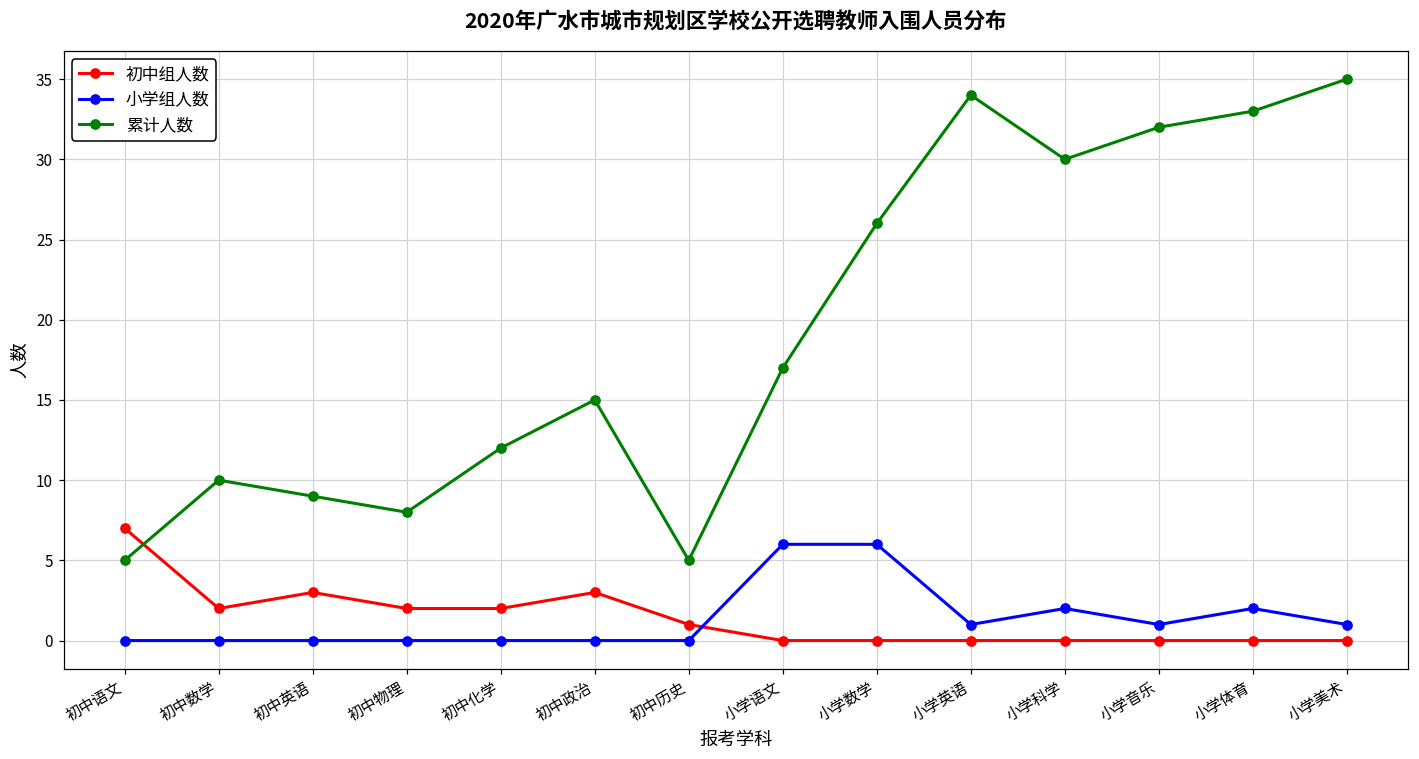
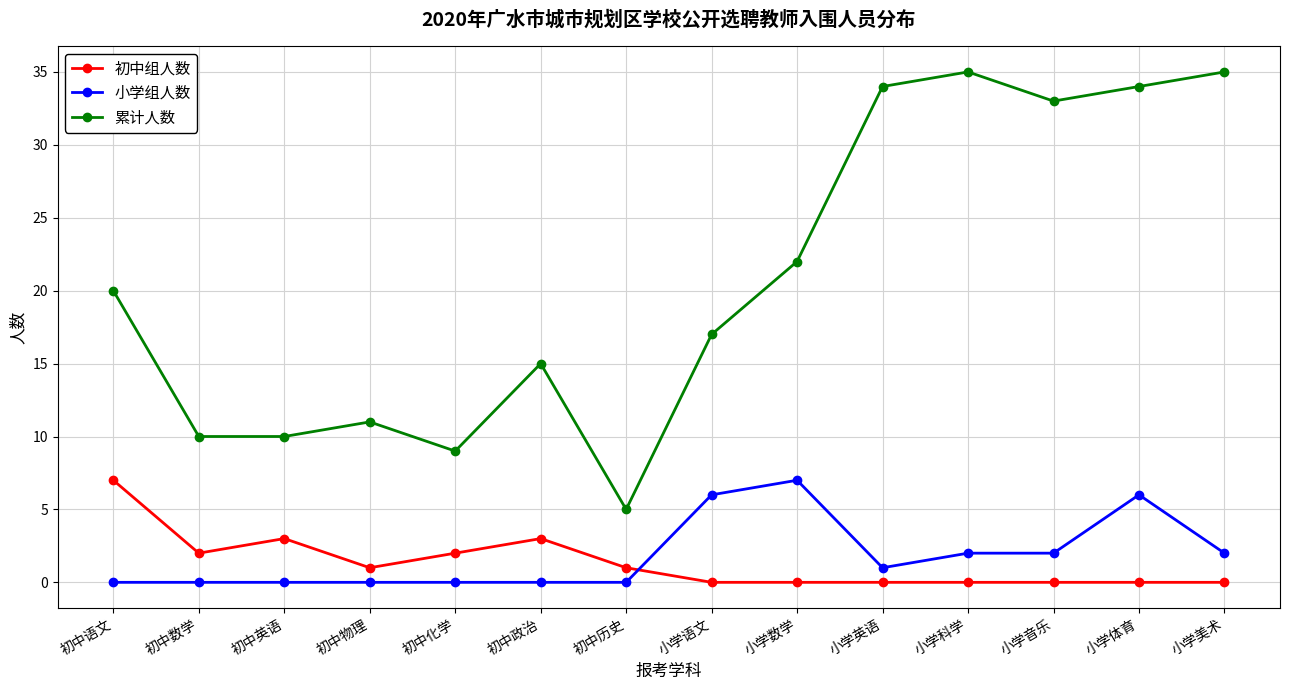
  {
    "初中组人数": {
      "初中语文": 7,
      "初中数学": 2,
      "初中英语": 3,
-     "初中物理": 2,
+     "初中物理": 1,
      "初中化学": 2,
      "初中政治": 3,
      "初中历史": 1,
      "小学语文": 0,
      "小学数学": 0,
      "小学英语": 0,
      "小学科学": 0,
      "小学音乐": 0,
      "小学体育": 0,
      "小学美术": 0
    },
    "小学组人数": {
      "初中语文": 0,
      "初中数学": 0,
      "初中英语": 0,
      "初中物理": 0,
      "初中化学": 0,
      "初中政治": 0,
      "初中历史": 0,
      "小学语文": 6,
-     "小学数学": 6,
+     "小学数学": 7,
      "小学英语": 1,
      "小学科学": 2,
-     "小学音乐": 1,
-     "小学体育": 2,
-     "小学美术": 1
+     "小学音乐": 2,
+     "小学体育": 6,
+     "小学美术": 2
    },
    "累计人数": {
-     "初中语文": 5,
+     "初中语文": 20,
      "初中数学": 10,
-     "初中英语": 9,
-     "初中物理": 8,
-     "初中化学": 12,
+     "初中英语": 10,
+     "初中物理": 11,
+     "初中化学": 9,
      "初中政治": 15,
      "初中历史": 5,
      "小学语文": 17,
-     "小学数学": 26,
+     "小学数学": 22,
      "小学英语": 34,
-     "小学科学": 30,
-     "小学音乐": 32,
-     "小学体育": 33,
+     "小学科学": 35,
+     "小学音乐": 33,
+     "小学体育": 34,
      "小学美术": 35
    }
  }
